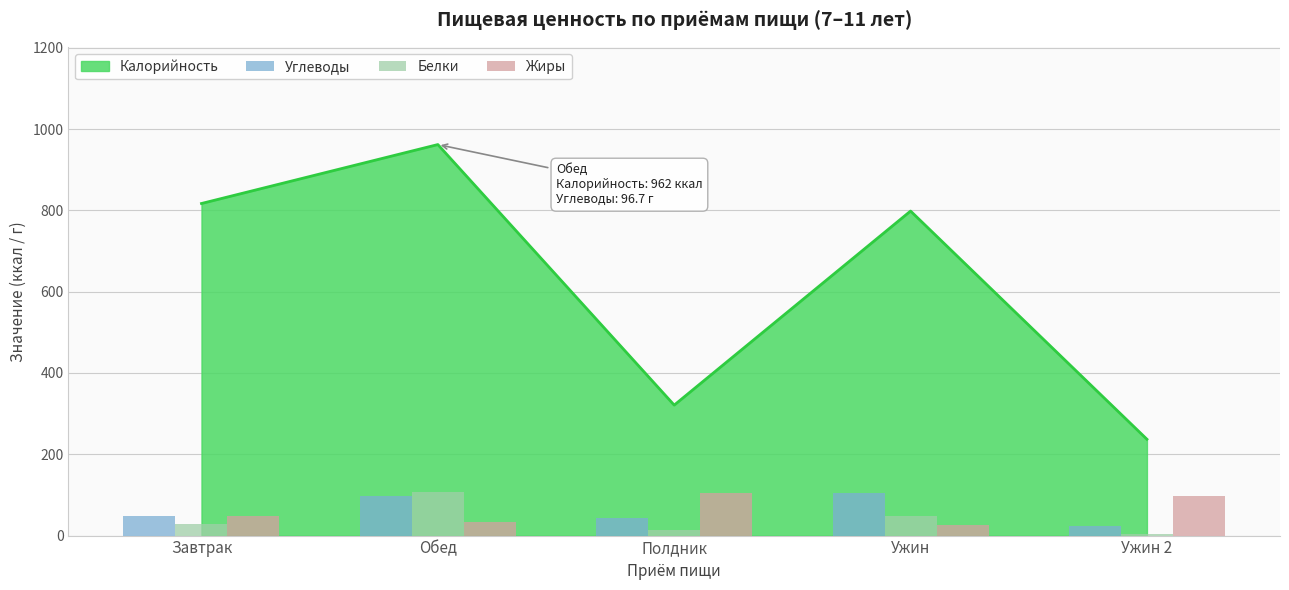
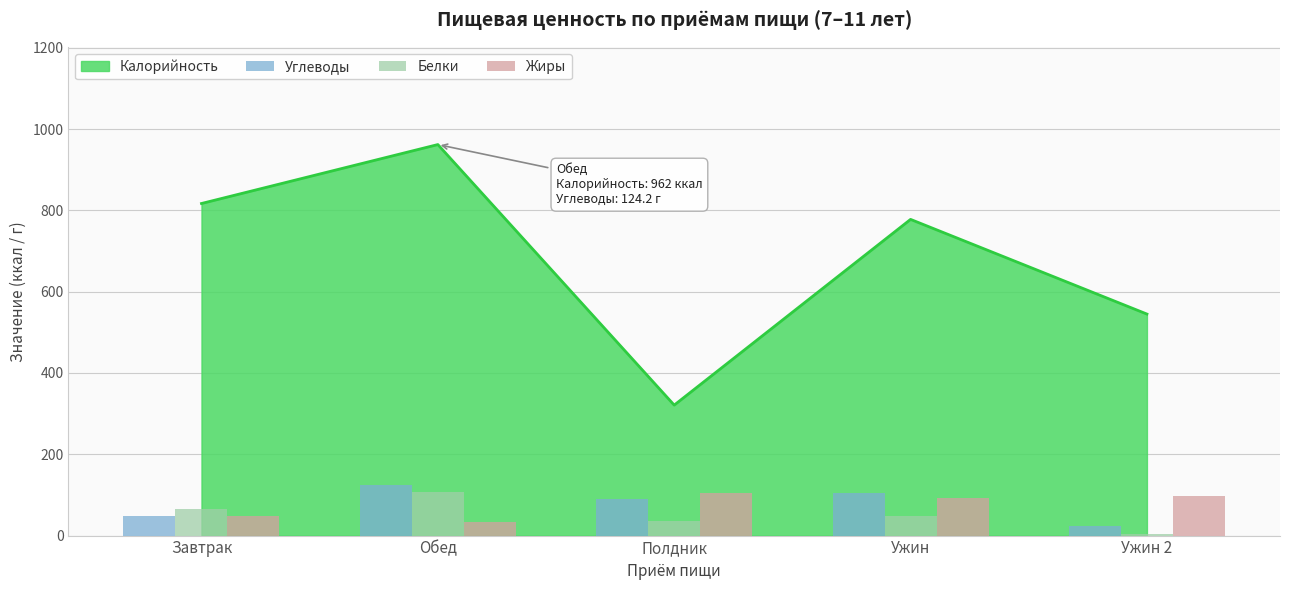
  {
    "Калорийность": {
      "Завтрак": 820,
      "Полдник": 320,
-     "Ужин": 800,
-     "Ужин 2": 240
+     "Ужин": 780,
+     "Ужин 2": 550
    },
    "Углеводы": {
-     "Обед": 96.7,
-     "Полдник": 40
+     "Обед": 124.2,
+     "Полдник": 90
    },
    "Белки": {
-     "Завтрак": 30,
+     "Завтрак": 60,
      "Обед": 110,
-     "Полдник": 10,
+     "Полдник": 30,
      "Ужин": 50
    },
    "Жиры": {
      "Завтрак": 50,
      "Обед": 30,
      "Полдник": 100,
-     "Ужин": 30,
+     "Ужин": 90,
      "Ужин 2": 100
    }
  }
